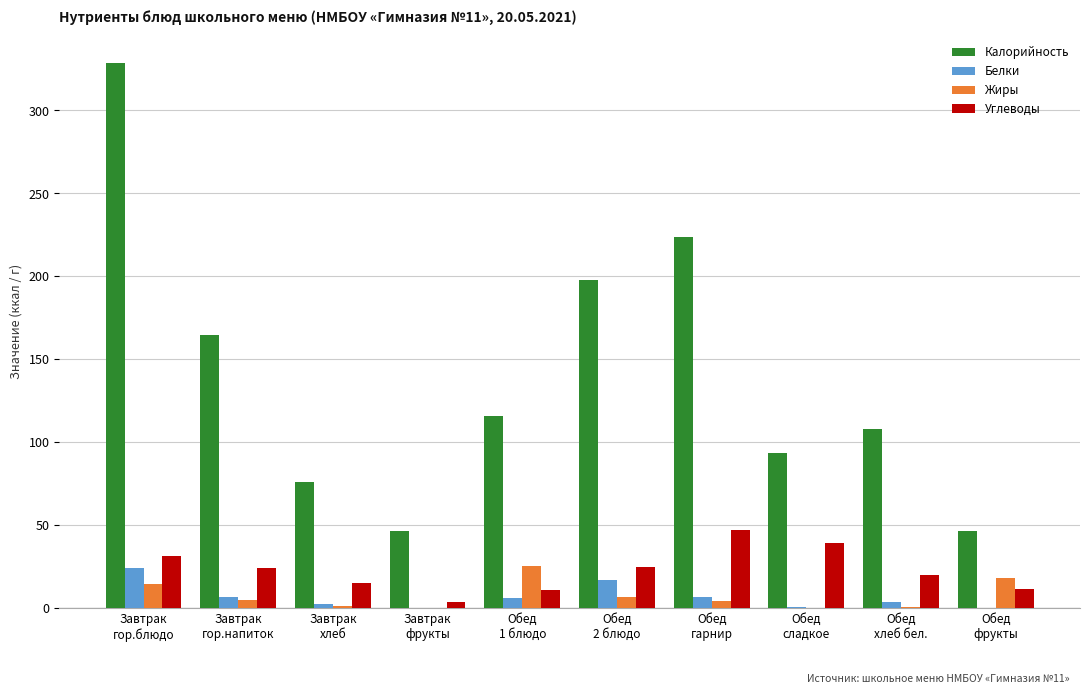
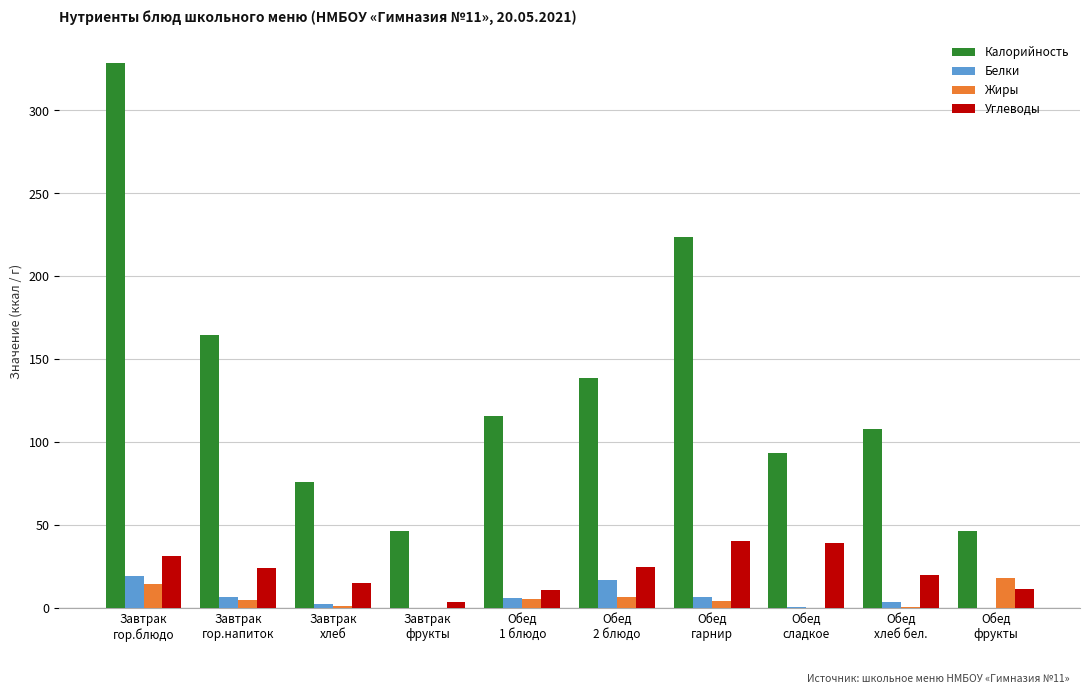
  {
    "Калорийность": {
      "Завтрак гор.блюдо": 329,
      "Завтрак гор.напиток": 165,
      "Завтрак хлеб": 76,
      "Завтрак фрукты": 46,
      "Обед 1 блюдо": 116,
-     "Обед 2 блюдо": 198,
+     "Обед 2 блюдо": 139,
      "Обед гарнир": 224,
      "Обед сладкое": 93,
      "Обед хлеб бел.": 108,
      "Обед фрукты": 46
    },
    "Белки": {
-     "Завтрак гор.блюдо": 24,
+     "Завтрак гор.блюдо": 19,
      "Завтрак гор.напиток": 6,
      "Завтрак хлеб": 2,
      "Завтрак фрукты": 0,
      "Обед 1 блюдо": 6,
      "Обед 2 блюдо": 17,
      "Обед гарнир": 6,
      "Обед хлеб бел.": 3,
      "Обед фрукты": 0
    },
    "Жиры": {
      "Завтрак гор.блюдо": 14,
      "Завтрак гор.напиток": 5,
      "Завтрак фрукты": 0,
-     "Обед 1 блюдо": 25,
+     "Обед 1 блюдо": 5,
      "Обед 2 блюдо": 6,
      "Обед гарнир": 4,
      "Обед сладкое": 0,
      "Обед фрукты": 18
    },
    "Углеводы": {
      "Завтрак гор.блюдо": 31,
      "Завтрак гор.напиток": 24,
      "Завтрак хлеб": 15,
      "Завтрак фрукты": 4,
      "Обед 1 блюдо": 11,
      "Обед 2 блюдо": 25,
-     "Обед гарнир": 47,
+     "Обед гарнир": 40,
      "Обед сладкое": 39,
      "Обед хлеб бел.": 20,
      "Обед фрукты": 11
    }
  }
